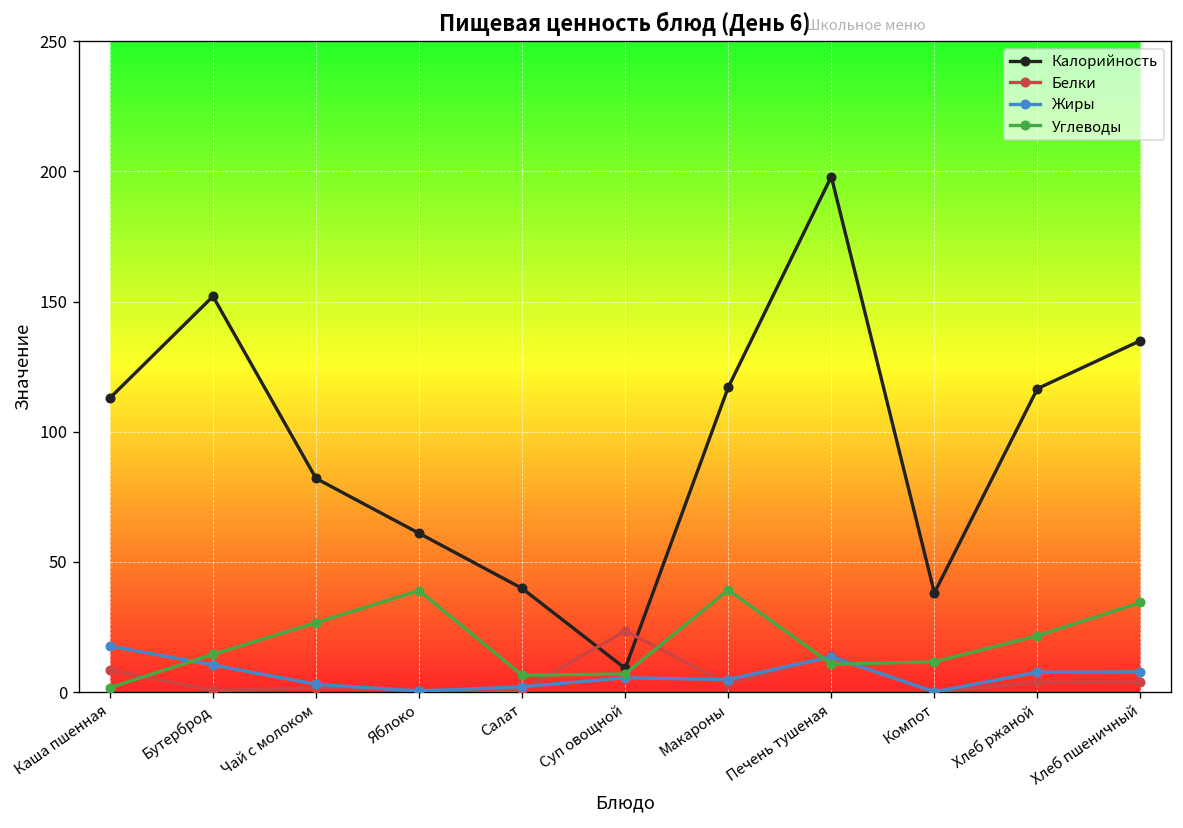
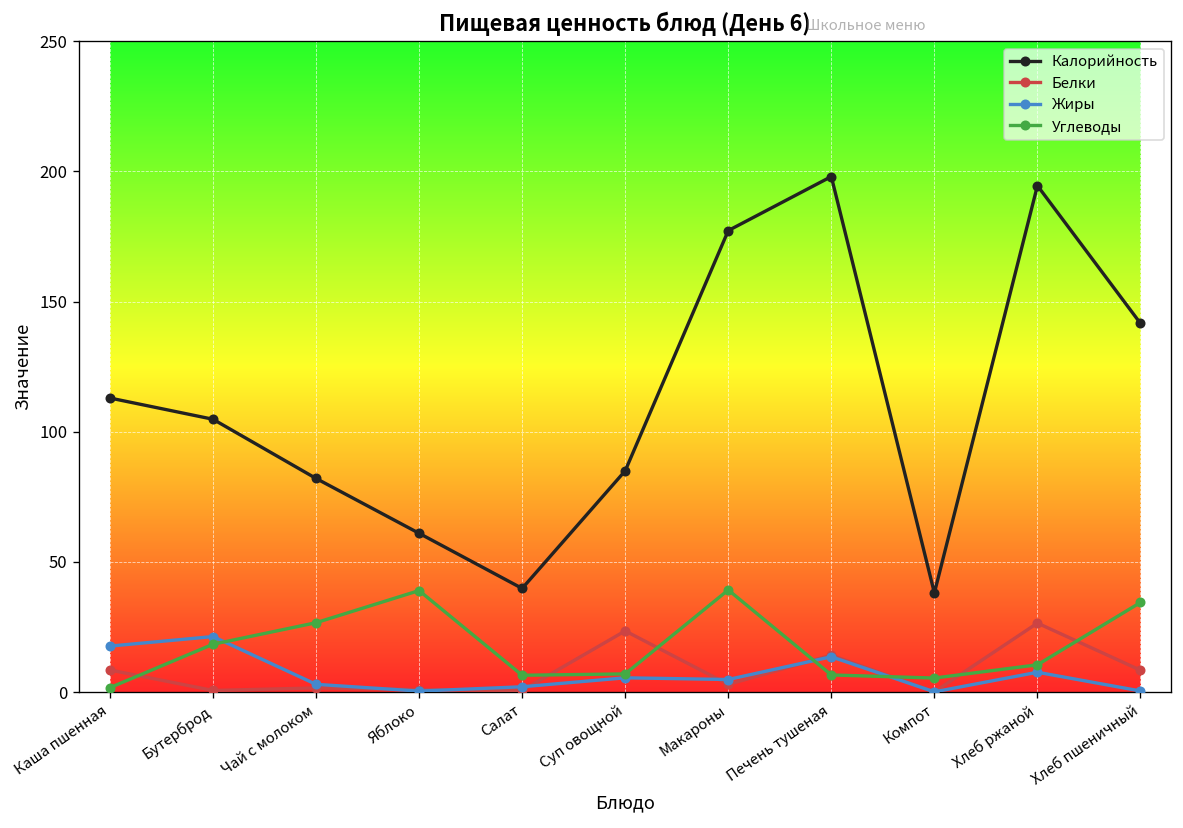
  {
    "Калорийность": {
      "Каша пшенная": 113,
-     "Бутерброд": 152,
+     "Бутерброд": 105,
      "Чай с молоком": 82,
      "Яблоко": 61,
      "Салат": 40,
-     "Суп овощной": 9,
-     "Макароны": 117,
+     "Суп овощной": 85,
+     "Макароны": 177,
      "Печень тушеная": 198,
      "Компот": 38,
-     "Хлеб ржаной": 117,
-     "Хлеб пшеничный": 135
+     "Хлеб ржаной": 195,
+     "Хлеб пшеничный": 142
    },
    "Белки": {
      "Каша пшенная": 9,
      "Бутерброд": 1,
      "Чай с молоком": 2,
      "Салат": 1,
      "Суп овощной": 24,
      "Макароны": 3,
-     "Хлеб ржаной": 4,
-     "Хлеб пшеничный": 4
+     "Хлеб ржаной": 27,
+     "Хлеб пшеничный": 8
    },
    "Жиры": {
      "Каша пшенная": 18,
-     "Бутерброд": 10,
+     "Бутерброд": 21,
      "Чай с молоком": 3,
      "Салат": 2,
      "Суп овощной": 6,
      "Макароны": 5,
      "Хлеб ржаной": 8,
-     "Хлеб пшеничный": 8
+     "Хлеб пшеничный": 0
    },
    "Углеводы": {
      "Каша пшенная": 2,
-     "Бутерброд": 15,
+     "Бутерброд": 18,
      "Чай с молоком": 27,
      "Яблоко": 39,
      "Салат": 6,
      "Суп овощной": 7,
      "Макароны": 39,
-     "Печень тушеная": 11,
-     "Компот": 12,
-     "Хлеб ржаной": 22,
+     "Печень тушеная": 7,
+     "Компот": 5,
+     "Хлеб ржаной": 11,
      "Хлеб пшеничный": 34
    }
  }
